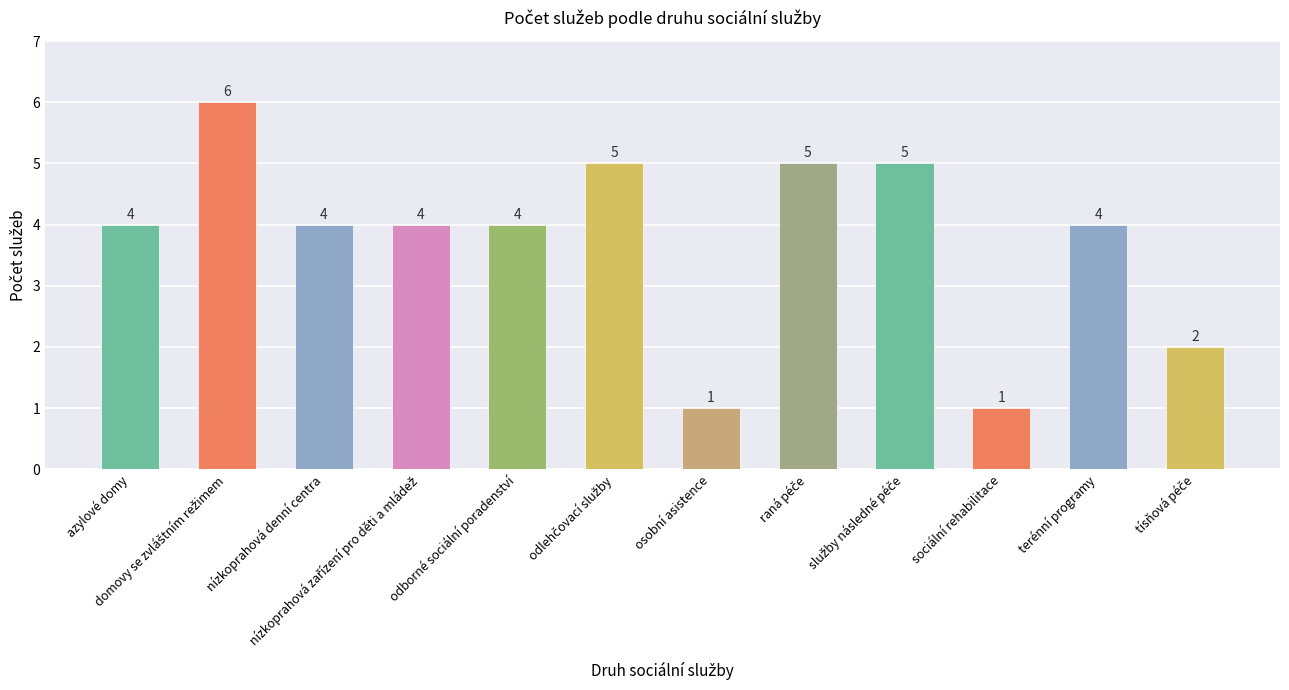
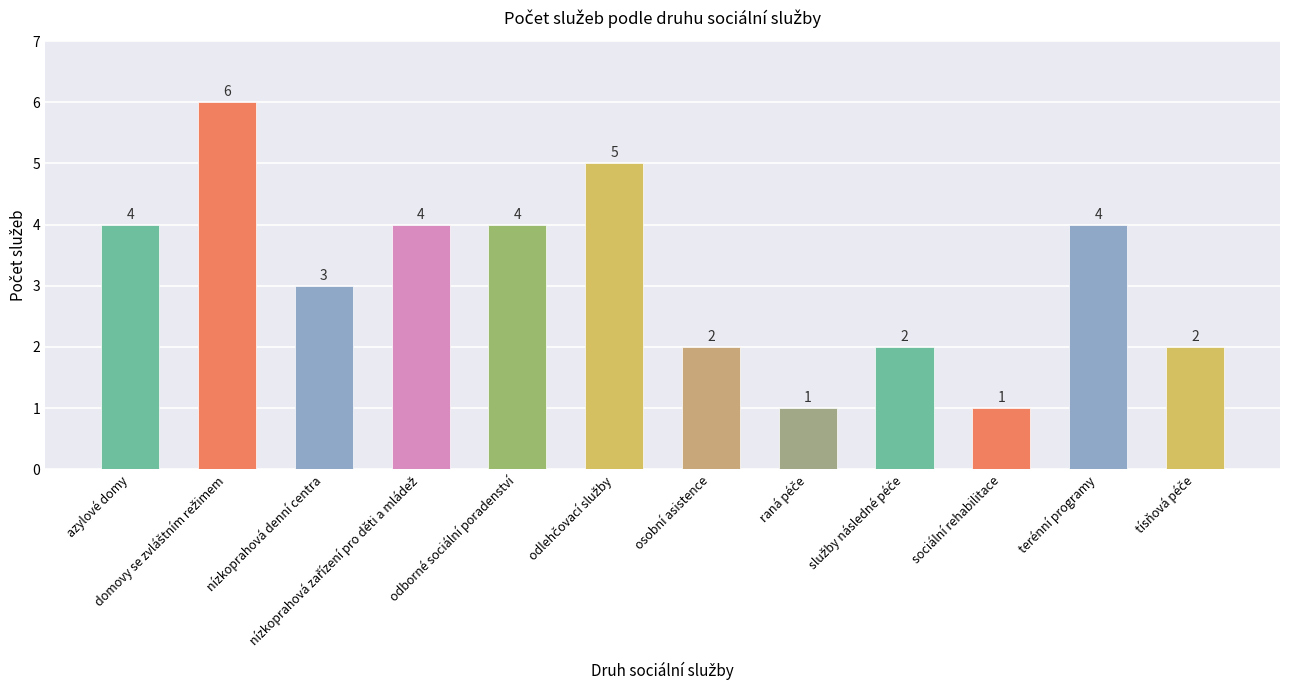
  {
    "azylové domy": 4,
    "domovy se zvláštním režimem": 6,
-   "nízkoprahová denní centra": 4,
+   "nízkoprahová denní centra": 3,
    "nízkoprahová zařízení pro děti a mládež": 4,
    "odborné sociální poradenství": 4,
    "odlehčovací služby": 5,
-   "osobní asistence": 1,
-   "raná péče": 5,
-   "služby následné péče": 5,
+   "osobní asistence": 2,
+   "raná péče": 1,
+   "služby následné péče": 2,
    "sociální rehabilitace": 1,
    "terénní programy": 4,
    "tísňová péče": 2
  }
